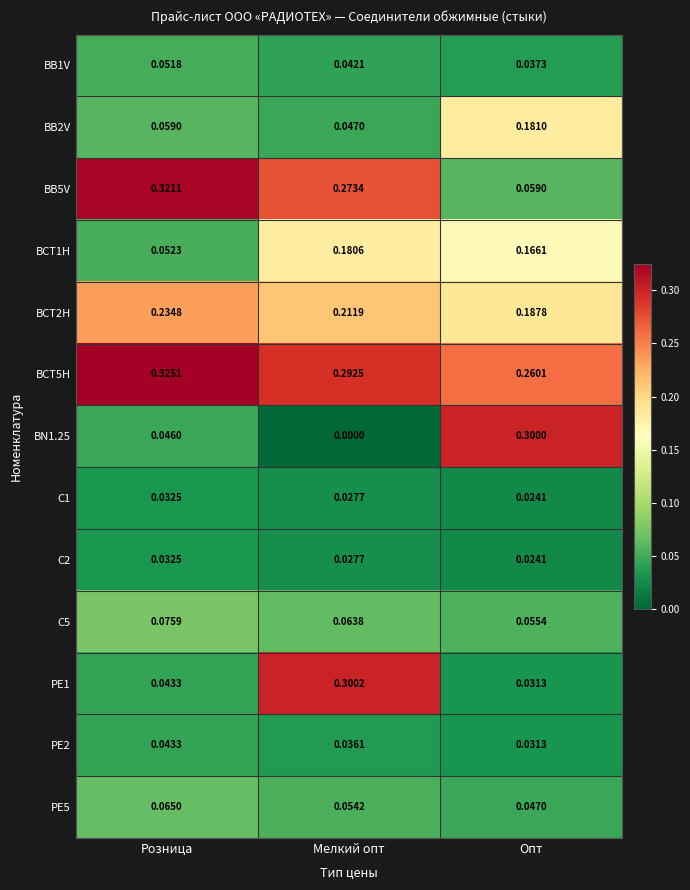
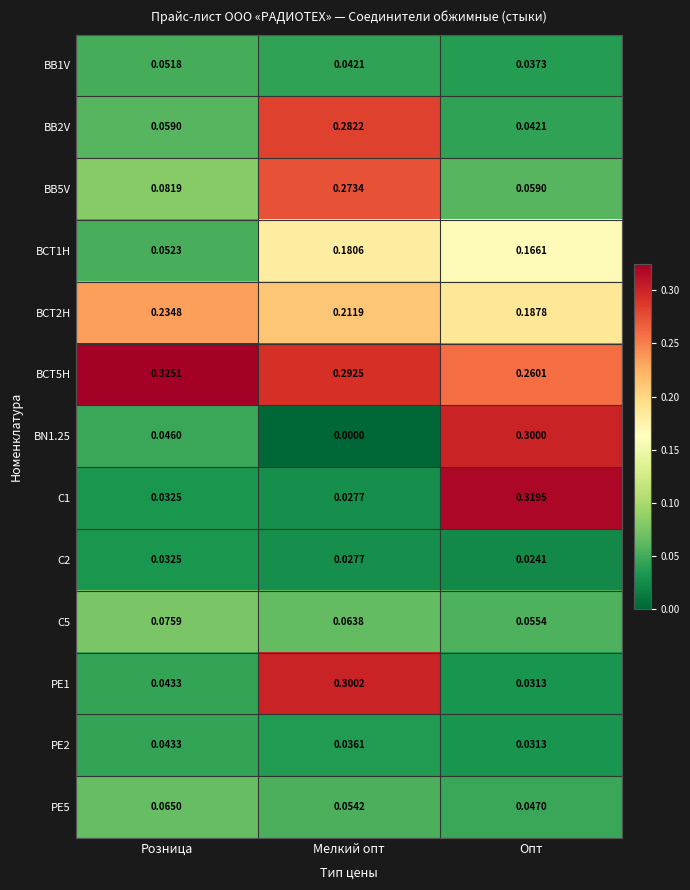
  {
    "BB1V": {
      "Розница": 0.0518,
      "Мелкий опт": 0.0421,
      "Опт": 0.0373
    },
    "BB2V": {
      "Розница": 0.0590,
-     "Мелкий опт": 0.0470,
-     "Опт": 0.1810
+     "Мелкий опт": 0.2822,
+     "Опт": 0.0421
    },
    "BB5V": {
-     "Розница": 0.3211,
+     "Розница": 0.0819,
      "Мелкий опт": 0.2734,
      "Опт": 0.0590
    },
    "BCT1H": {
      "Розница": 0.0523,
      "Мелкий опт": 0.1806,
      "Опт": 0.1661
    },
    "BCT2H": {
      "Розница": 0.2348,
      "Мелкий опт": 0.2119,
      "Опт": 0.1878
    },
    "BCT5H": {
      "Розница": 0.3251,
      "Мелкий опт": 0.2925,
      "Опт": 0.2601
    },
    "BN1.25": {
      "Розница": 0.0460,
      "Мелкий опт": 0.0000,
      "Опт": 0.3000
    },
    "C1": {
      "Розница": 0.0325,
      "Мелкий опт": 0.0277,
-     "Опт": 0.0241
+     "Опт": 0.3195
    },
    "C2": {
      "Розница": 0.0325,
      "Мелкий опт": 0.0277,
      "Опт": 0.0241
    },
    "C5": {
      "Розница": 0.0759,
      "Мелкий опт": 0.0638,
      "Опт": 0.0554
    },
    "PE1": {
      "Розница": 0.0433,
      "Мелкий опт": 0.3002,
      "Опт": 0.0313
    },
    "PE2": {
      "Розница": 0.0433,
      "Мелкий опт": 0.0361,
      "Опт": 0.0313
    },
    "PE5": {
      "Розница": 0.0650,
      "Мелкий опт": 0.0542,
      "Опт": 0.0470
    }
  }
